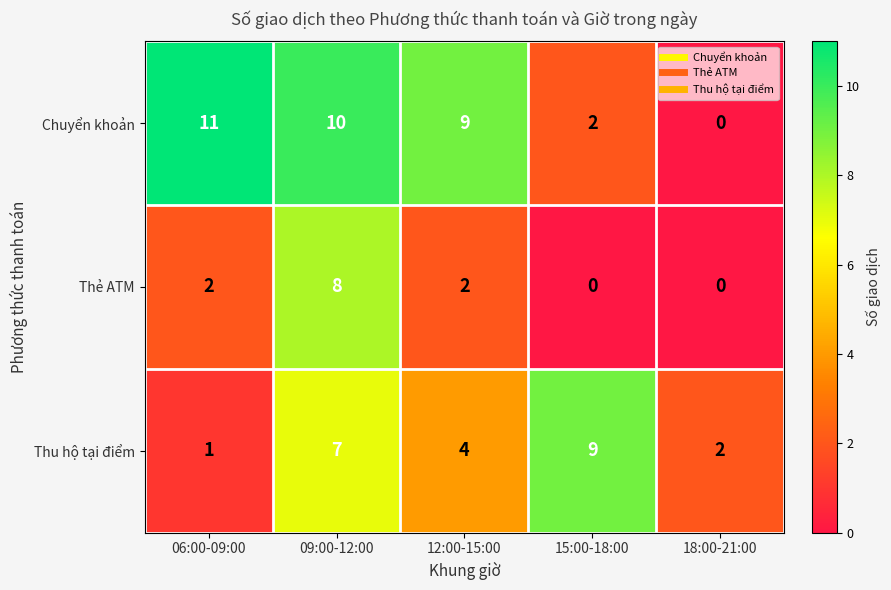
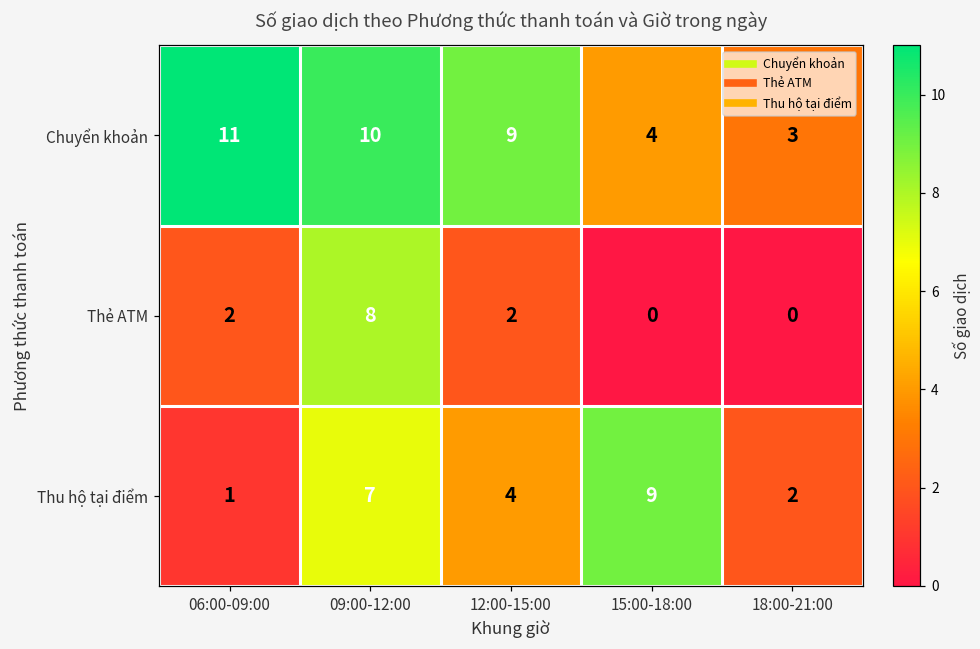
  {
    "Chuyển khoản": {
      "06:00-09:00": 11,
      "09:00-12:00": 10,
      "12:00-15:00": 9,
-     "15:00-18:00": 2,
-     "18:00-21:00": 0
+     "15:00-18:00": 4,
+     "18:00-21:00": 3
    },
    "Thẻ ATM": {
      "06:00-09:00": 2,
      "09:00-12:00": 8,
      "12:00-15:00": 2,
      "15:00-18:00": 0,
      "18:00-21:00": 0
    },
    "Thu hộ tại điểm": {
      "06:00-09:00": 1,
      "09:00-12:00": 7,
      "12:00-15:00": 4,
      "15:00-18:00": 9,
      "18:00-21:00": 2
    }
  }
